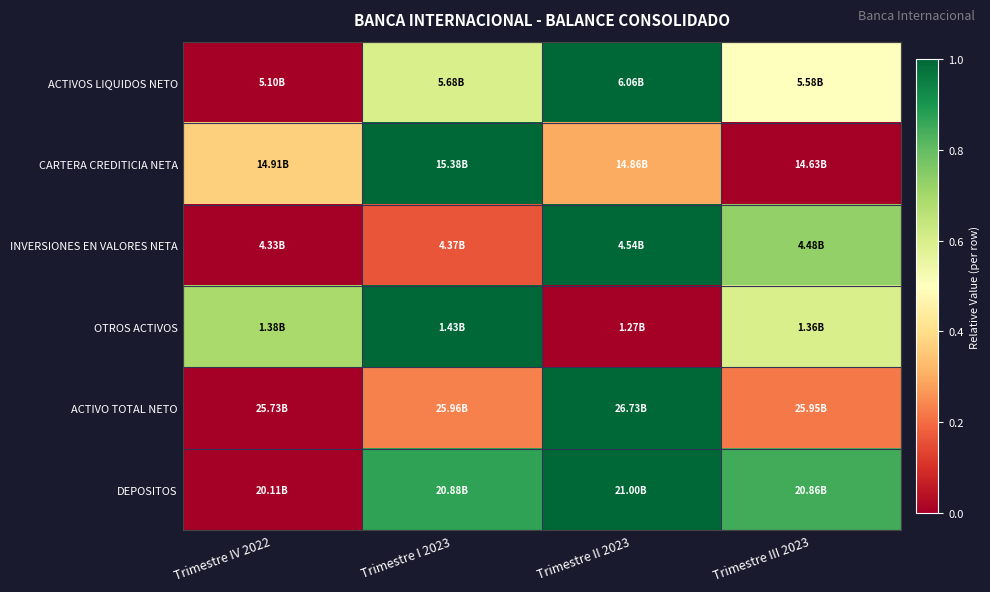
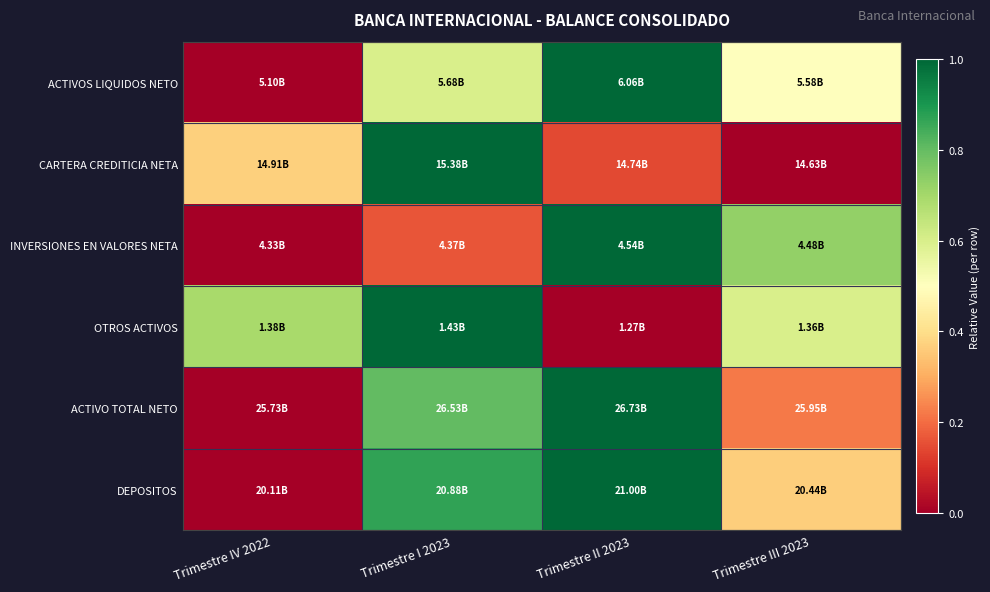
  {
    "ACTIVOS LIQUIDOS NETO": {
      "Trimestre IV 2022": "5.10B",
      "Trimestre I 2023": "5.68B",
      "Trimestre II 2023": "6.06B",
      "Trimestre III 2023": "5.58B"
    },
    "CARTERA CREDITICIA NETA": {
      "Trimestre IV 2022": "14.91B",
      "Trimestre I 2023": "15.38B",
-     "Trimestre II 2023": "14.86B",
+     "Trimestre II 2023": "14.74B",
      "Trimestre III 2023": "14.63B"
    },
    "INVERSIONES EN VALORES NETA": {
      "Trimestre IV 2022": "4.33B",
      "Trimestre I 2023": "4.37B",
      "Trimestre II 2023": "4.54B",
      "Trimestre III 2023": "4.48B"
    },
    "OTROS ACTIVOS": {
      "Trimestre IV 2022": "1.38B",
      "Trimestre I 2023": "1.43B",
      "Trimestre II 2023": "1.27B",
      "Trimestre III 2023": "1.36B"
    },
    "ACTIVO TOTAL NETO": {
      "Trimestre IV 2022": "25.73B",
-     "Trimestre I 2023": "25.96B",
+     "Trimestre I 2023": "26.53B",
      "Trimestre II 2023": "26.73B",
      "Trimestre III 2023": "25.95B"
    },
    "DEPOSITOS": {
      "Trimestre IV 2022": "20.11B",
      "Trimestre I 2023": "20.88B",
      "Trimestre II 2023": "21.00B",
-     "Trimestre III 2023": "20.86B"
+     "Trimestre III 2023": "20.44B"
    }
  }
